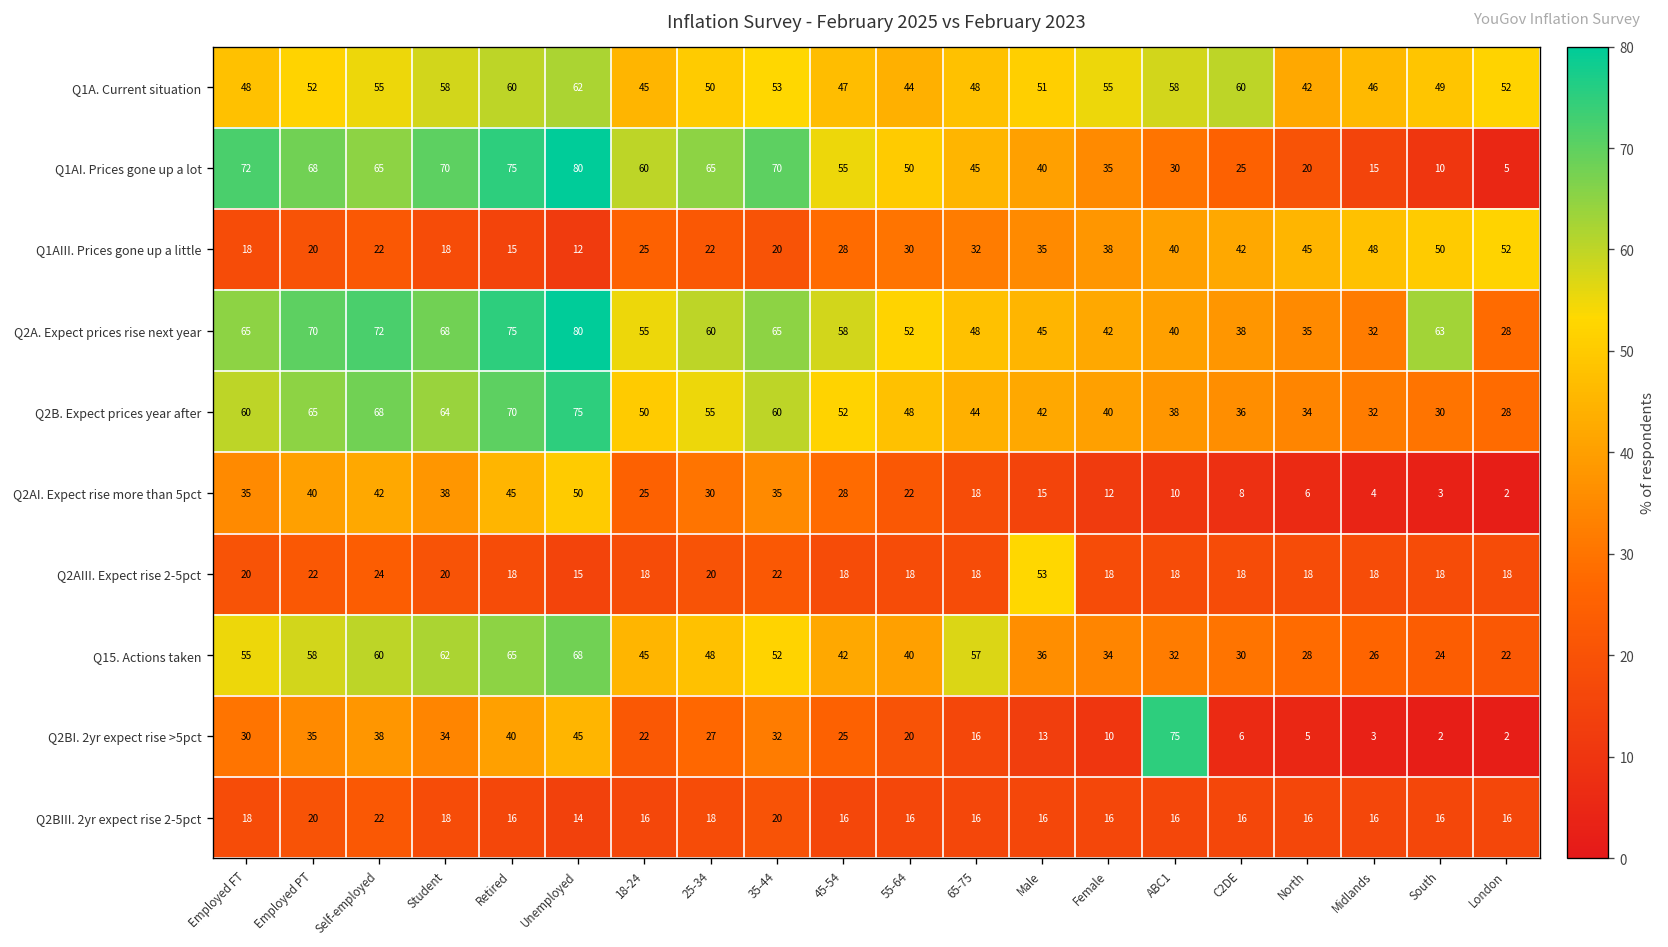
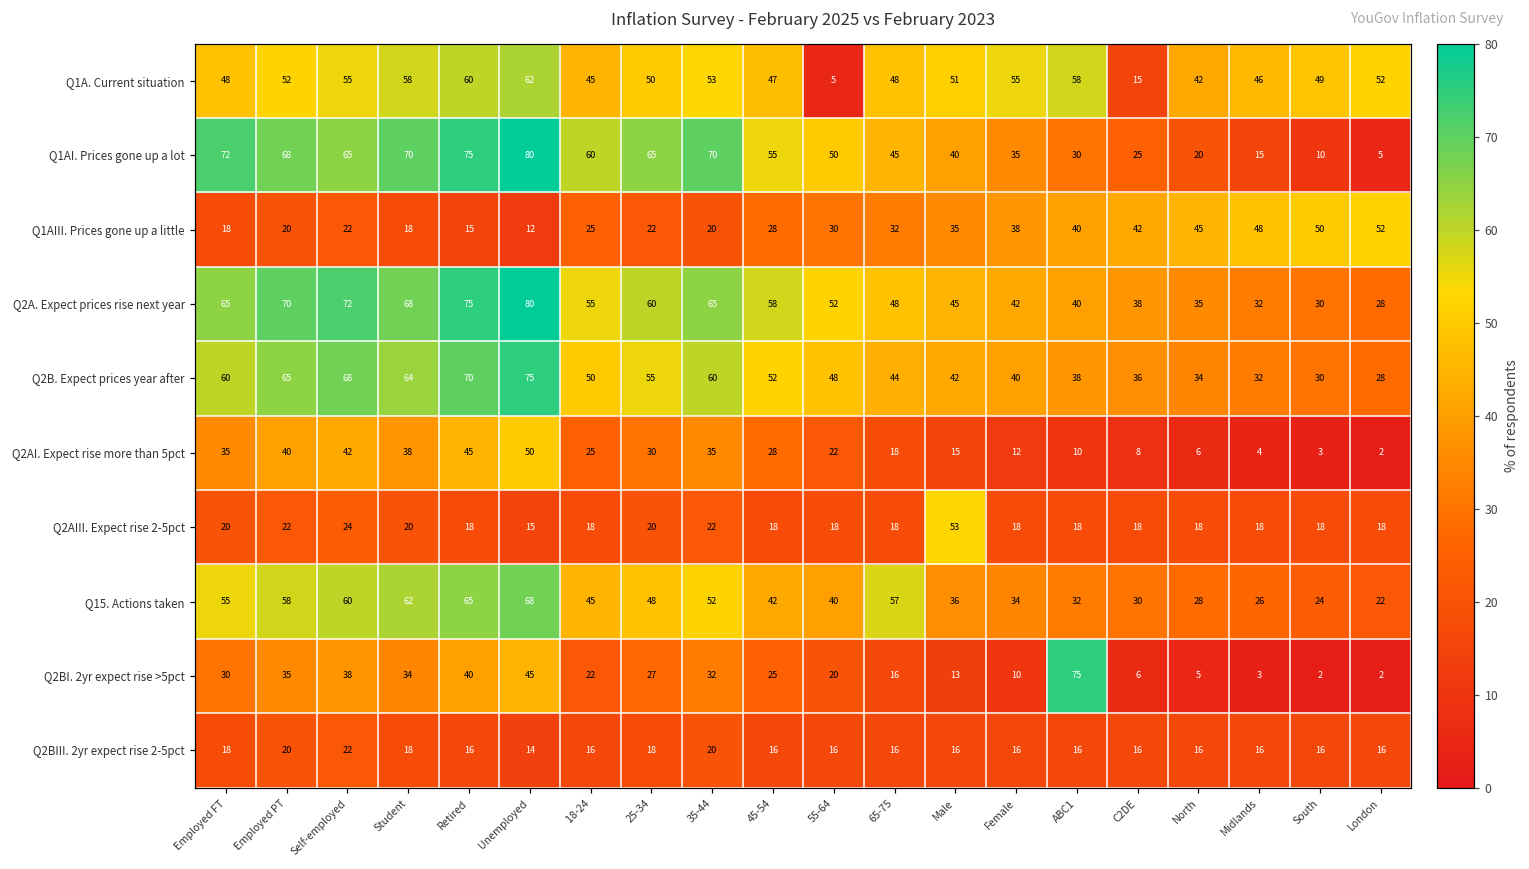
  {
    "Q1A. Current situation": {
      "Employed FT": 48,
      "Employed PT": 52,
      "Self-employed": 55,
      "Student": 58,
      "Retired": 60,
      "Unemployed": 62,
      "18-24": 45,
      "25-34": 50,
      "35-44": 53,
      "45-54": 47,
-     "55-64": 44,
+     "55-64": 5,
      "65-75": 48,
      "Male": 51,
      "Female": 55,
      "ABC1": 58,
-     "C2DE": 60,
+     "C2DE": 15,
      "North": 42,
      "Midlands": 46,
      "South": 49,
      "London": 52
    },
    "Q1AI. Prices gone up a lot": {
      "Employed FT": 72,
      "Employed PT": 68,
      "Self-employed": 65,
      "Student": 70,
      "Retired": 75,
      "Unemployed": 80,
      "18-24": 60,
      "25-34": 65,
      "35-44": 70,
      "45-54": 55,
      "55-64": 50,
      "65-75": 45,
      "Male": 40,
      "Female": 35,
      "ABC1": 30,
      "C2DE": 25,
      "North": 20,
      "Midlands": 15,
      "South": 10,
      "London": 5
    },
    "Q1AIII. Prices gone up a little": {
      "Employed FT": 18,
      "Employed PT": 20,
      "Self-employed": 22,
      "Student": 18,
      "Retired": 15,
      "Unemployed": 12,
      "18-24": 25,
      "25-34": 22,
      "35-44": 20,
      "45-54": 28,
      "55-64": 30,
      "65-75": 32,
      "Male": 35,
      "Female": 38,
      "ABC1": 40,
      "C2DE": 42,
      "North": 45,
      "Midlands": 48,
      "South": 50,
      "London": 52
    },
    "Q2A. Expect prices rise next year": {
      "Employed FT": 65,
      "Employed PT": 70,
      "Self-employed": 72,
      "Student": 68,
      "Retired": 75,
      "Unemployed": 80,
      "18-24": 55,
      "25-34": 60,
      "35-44": 65,
      "45-54": 58,
      "55-64": 52,
      "65-75": 48,
      "Male": 45,
      "Female": 42,
      "ABC1": 40,
      "C2DE": 38,
      "North": 35,
      "Midlands": 32,
-     "South": 63,
+     "South": 30,
      "London": 28
    },
    "Q2B. Expect prices year after": {
      "Employed FT": 60,
      "Employed PT": 65,
      "Self-employed": 68,
      "Student": 64,
      "Retired": 70,
      "Unemployed": 75,
      "18-24": 50,
      "25-34": 55,
      "35-44": 60,
      "45-54": 52,
      "55-64": 48,
      "65-75": 44,
      "Male": 42,
      "Female": 40,
      "ABC1": 38,
      "C2DE": 36,
      "North": 34,
      "Midlands": 32,
      "South": 30,
      "London": 28
    },
    "Q2AI. Expect rise more than 5pct": {
      "Employed FT": 35,
      "Employed PT": 40,
      "Self-employed": 42,
      "Student": 38,
      "Retired": 45,
      "Unemployed": 50,
      "18-24": 25,
      "25-34": 30,
      "35-44": 35,
      "45-54": 28,
      "55-64": 22,
      "65-75": 18,
      "Male": 15,
      "Female": 12,
      "ABC1": 10,
      "C2DE": 8,
      "North": 6,
      "Midlands": 4,
      "South": 3,
      "London": 2
    },
    "Q2AIII. Expect rise 2-5pct": {
      "Employed FT": 20,
      "Employed PT": 22,
      "Self-employed": 24,
      "Student": 20,
      "Retired": 18,
      "Unemployed": 15,
      "18-24": 18,
      "25-34": 20,
      "35-44": 22,
      "45-54": 18,
      "55-64": 18,
      "65-75": 18,
      "Male": 53,
      "Female": 18,
      "ABC1": 18,
      "C2DE": 18,
      "North": 18,
      "Midlands": 18,
      "South": 18,
      "London": 18
    },
    "Q15. Actions taken": {
      "Employed FT": 55,
      "Employed PT": 58,
      "Self-employed": 60,
      "Student": 62,
      "Retired": 65,
      "Unemployed": 68,
      "18-24": 45,
      "25-34": 48,
      "35-44": 52,
      "45-54": 42,
      "55-64": 40,
      "65-75": 57,
      "Male": 36,
      "Female": 34,
      "ABC1": 32,
      "C2DE": 30,
      "North": 28,
      "Midlands": 26,
      "South": 24,
      "London": 22
    },
    "Q2BI. 2yr expect rise >5pct": {
      "Employed FT": 30,
      "Employed PT": 35,
      "Self-employed": 38,
      "Student": 34,
      "Retired": 40,
      "Unemployed": 45,
      "18-24": 22,
      "25-34": 27,
      "35-44": 32,
      "45-54": 25,
      "55-64": 20,
      "65-75": 16,
      "Male": 13,
      "Female": 10,
      "ABC1": 75,
      "C2DE": 6,
      "North": 5,
      "Midlands": 3,
      "South": 2,
      "London": 2
    },
    "Q2BIII. 2yr expect rise 2-5pct": {
      "Employed FT": 18,
      "Employed PT": 20,
      "Self-employed": 22,
      "Student": 18,
      "Retired": 16,
      "Unemployed": 14,
      "18-24": 16,
      "25-34": 18,
      "35-44": 20,
      "45-54": 16,
      "55-64": 16,
      "65-75": 16,
      "Male": 16,
      "Female": 16,
      "ABC1": 16,
      "C2DE": 16,
      "North": 16,
      "Midlands": 16,
      "South": 16,
      "London": 16
    }
  }
